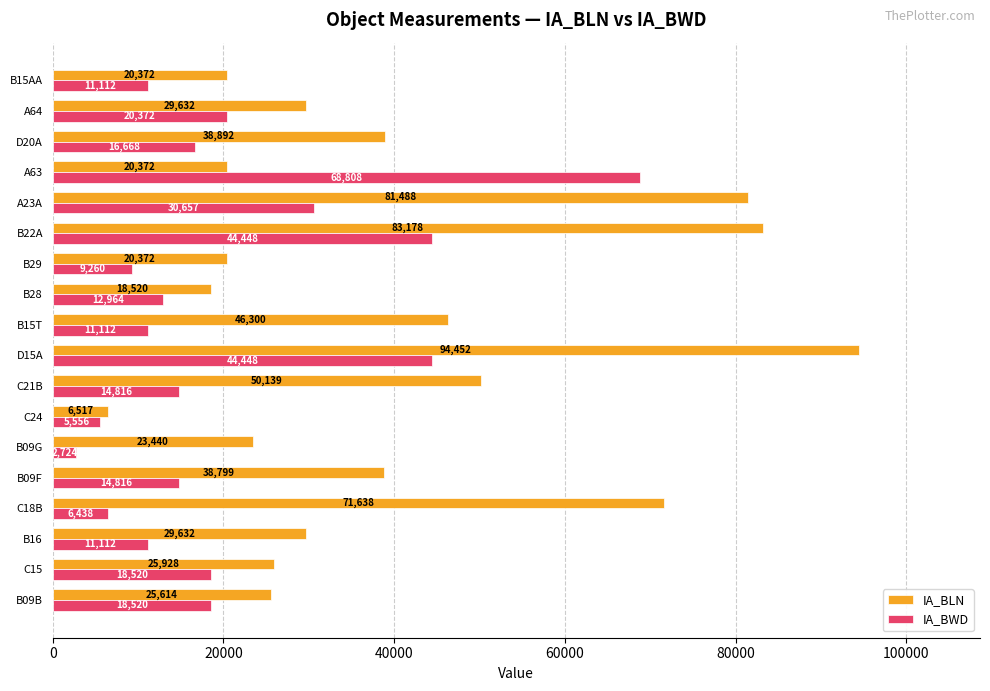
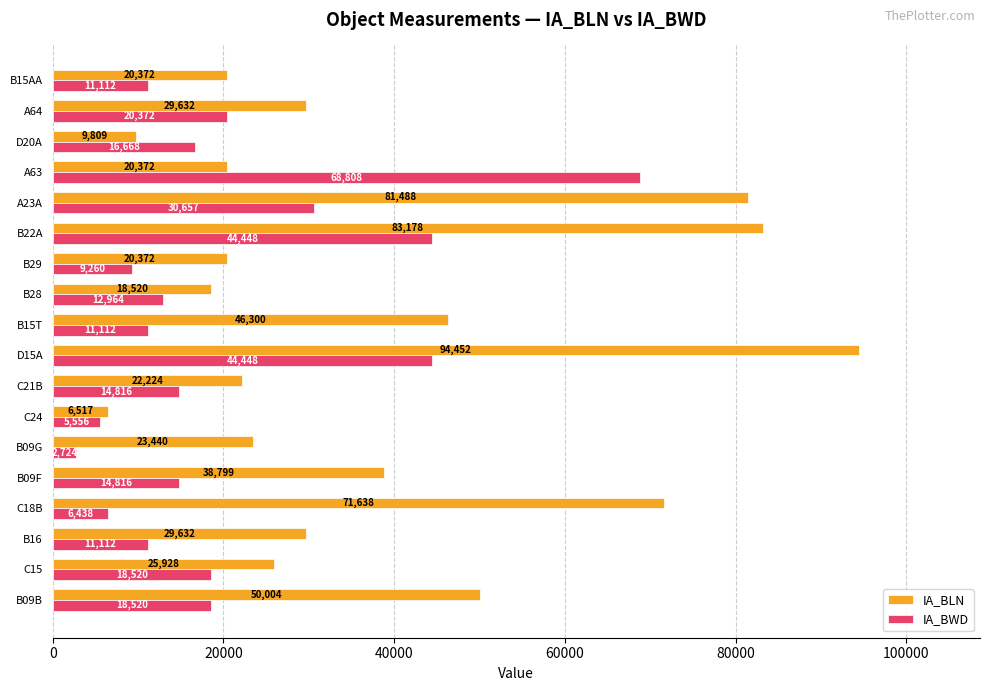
  {
    "IA_BLN": {
      "B15AA": "20,372",
      "A64": "29,632",
-     "D20A": "38,892",
+     "D20A": "9,809",
      "A63": "20,372",
      "A23A": "81,488",
      "B22A": "83,178",
      "B29": "20,372",
      "B28": "18,520",
      "B15T": "46,300",
      "D15A": "94,452",
-     "C21B": "50,139",
+     "C21B": "22,224",
      "C24": "6,517",
      "B09G": "23,440",
      "B09F": "38,799",
      "C18B": "71,638",
      "B16": "29,632",
      "C15": "25,928",
-     "B09B": "25,614"
+     "B09B": "50,004"
    },
    "IA_BWD": {
      "B15AA": "11,112",
      "A64": "20,372",
      "D20A": "16,668",
      "A63": "68,808",
      "A23A": "30,657",
      "B22A": "44,448",
      "B29": "9,260",
      "B28": "12,964",
      "B15T": "11,112",
      "D15A": "44,448",
      "C21B": "14,816",
      "C24": "5,556",
      "B09G": "2,724",
      "B09F": "14,816",
      "C18B": "6,438",
      "B16": "11,112",
      "C15": "18,520",
      "B09B": "18,520"
    }
  }
